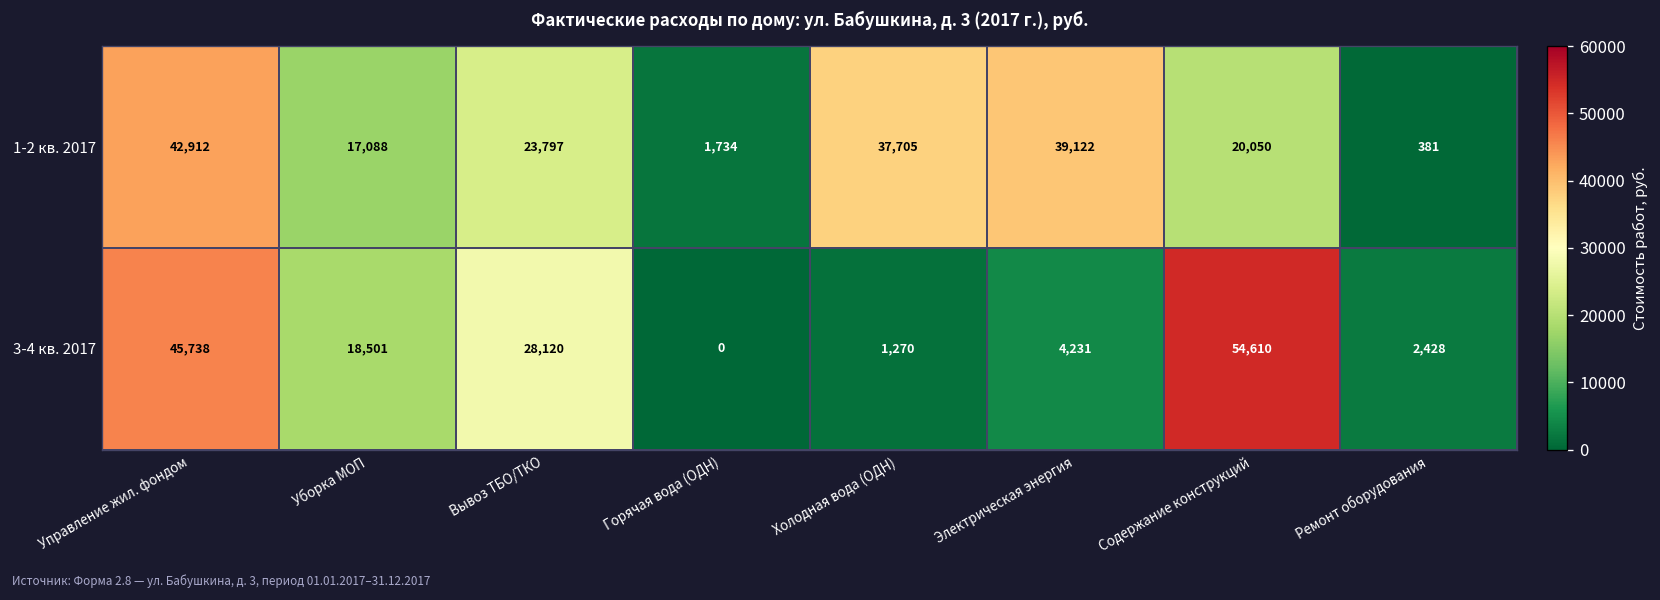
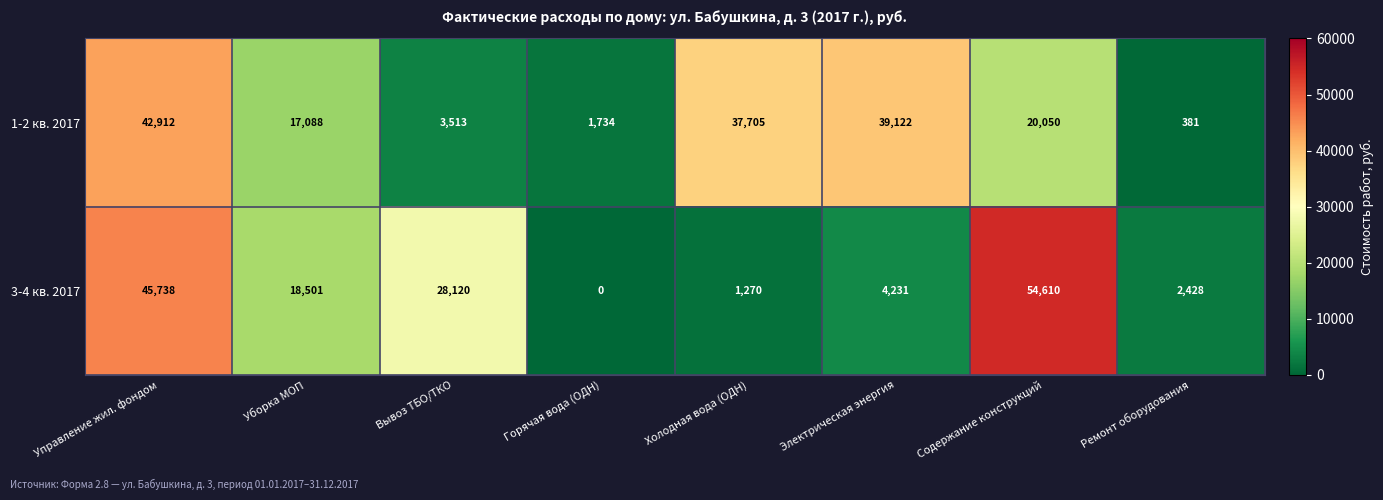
  {
    "1-2 кв. 2017": {
      "Управление жил. фондом": "42,912",
      "Уборка МОП": "17,088",
-     "Вывоз ТБО/ТКО": "23,797",
+     "Вывоз ТБО/ТКО": "3,513",
      "Горячая вода (ОДН)": "1,734",
      "Холодная вода (ОДН)": "37,705",
      "Электрическая энергия": "39,122",
      "Содержание конструкций": "20,050",
      "Ремонт оборудования": "381"
    },
    "3-4 кв. 2017": {
      "Управление жил. фондом": "45,738",
      "Уборка МОП": "18,501",
      "Вывоз ТБО/ТКО": "28,120",
      "Горячая вода (ОДН)": "0",
      "Холодная вода (ОДН)": "1,270",
      "Электрическая энергия": "4,231",
      "Содержание конструкций": "54,610",
      "Ремонт оборудования": "2,428"
    }
  }
